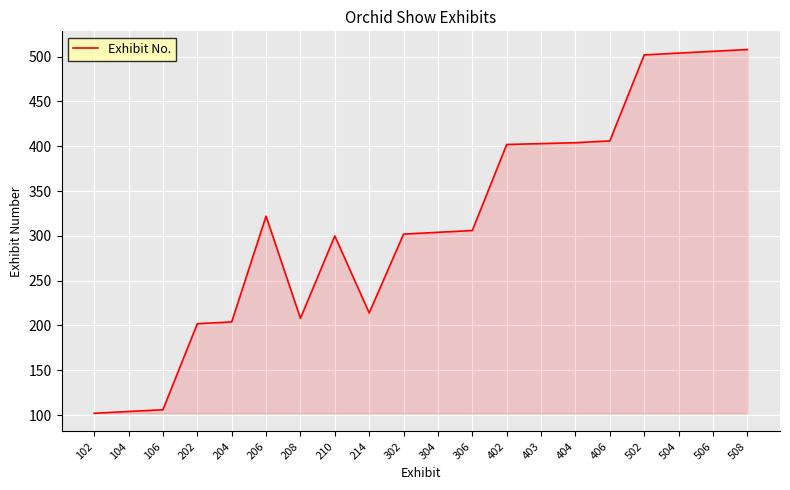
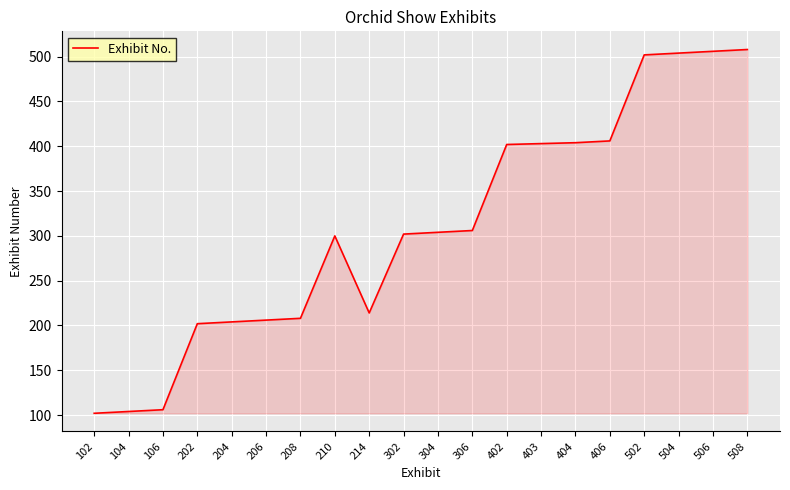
  {
    "102": 100,
    "104": 100,
    "106": 110,
    "202": 200,
    "204": 200,
-   "206": 320,
+   "206": 210,
    "208": 210,
    "210": 300,
    "214": 210,
    "302": 300,
    "304": 300,
    "306": 310,
    "402": 400,
    "403": 400,
    "404": 400,
    "406": 410,
    "502": 500,
    "504": 500,
    "506": 510,
    "508": 510
  }
